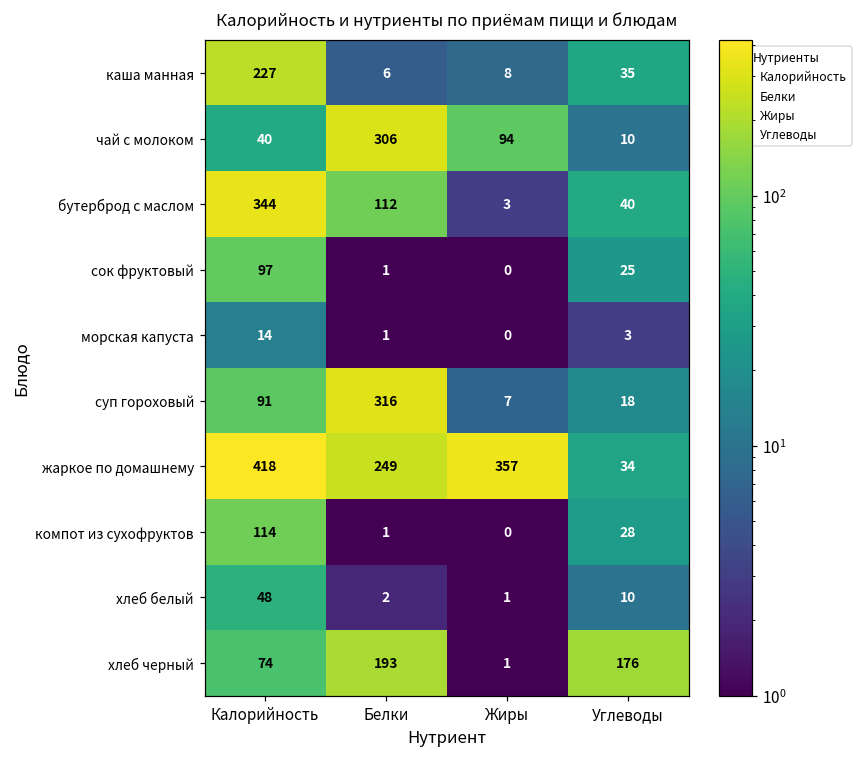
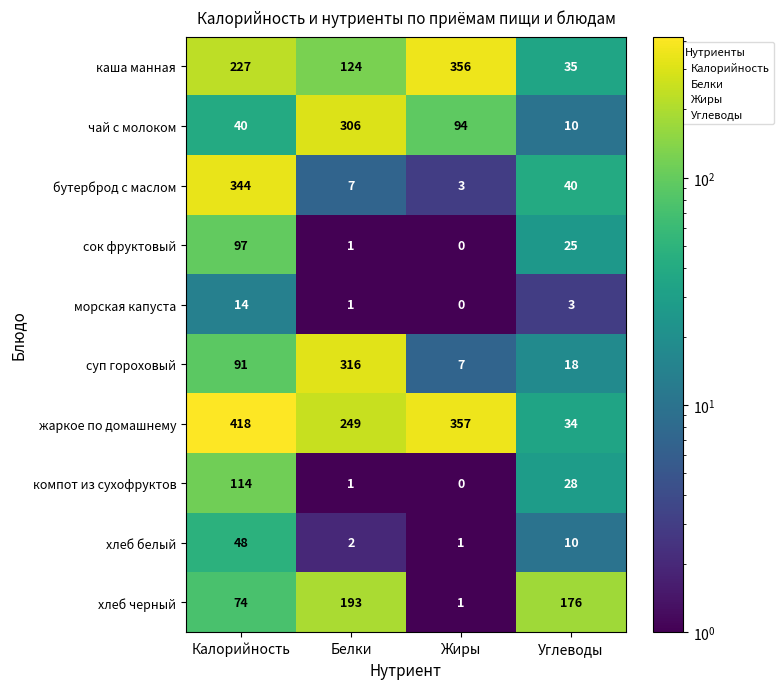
  {
    "каша манная": {
      "Калорийность": 227,
-     "Белки": 6,
-     "Жиры": 8,
+     "Белки": 124,
+     "Жиры": 356,
      "Углеводы": 35
    },
    "чай с молоком": {
      "Калорийность": 40,
      "Белки": 306,
      "Жиры": 94,
      "Углеводы": 10
    },
    "бутерброд с маслом": {
      "Калорийность": 344,
-     "Белки": 112,
+     "Белки": 7,
      "Жиры": 3,
      "Углеводы": 40
    },
    "сок фруктовый": {
      "Калорийность": 97,
      "Белки": 1,
      "Жиры": 0,
      "Углеводы": 25
    },
    "морская капуста": {
      "Калорийность": 14,
      "Белки": 1,
      "Жиры": 0,
      "Углеводы": 3
    },
    "суп гороховый": {
      "Калорийность": 91,
      "Белки": 316,
      "Жиры": 7,
      "Углеводы": 18
    },
    "жаркое по домашнему": {
      "Калорийность": 418,
      "Белки": 249,
      "Жиры": 357,
      "Углеводы": 34
    },
    "компот из сухофруктов": {
      "Калорийность": 114,
      "Белки": 1,
      "Жиры": 0,
      "Углеводы": 28
    },
    "хлеб белый": {
      "Калорийность": 48,
      "Белки": 2,
      "Жиры": 1,
      "Углеводы": 10
    },
    "хлеб черный": {
      "Калорийность": 74,
      "Белки": 193,
      "Жиры": 1,
      "Углеводы": 176
    }
  }
